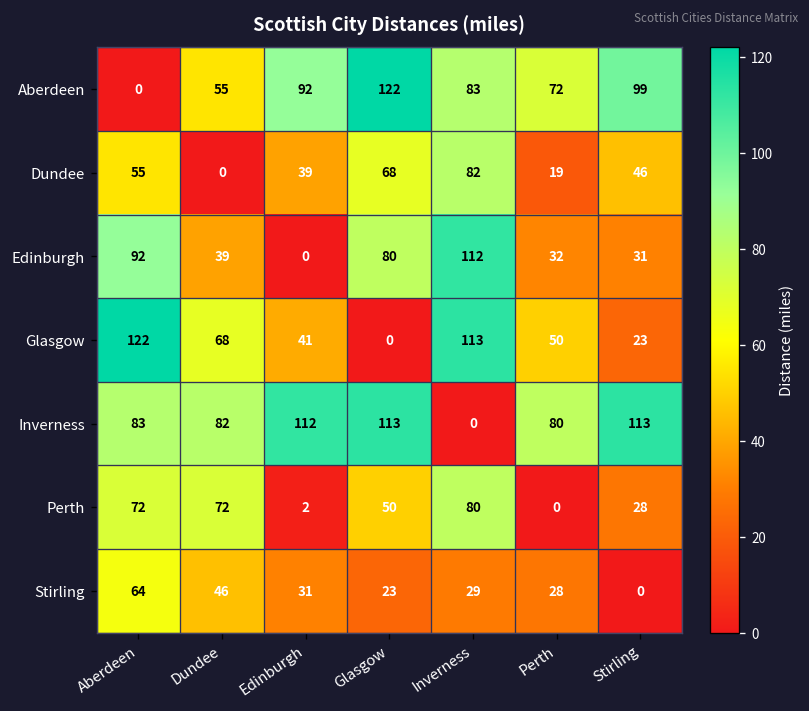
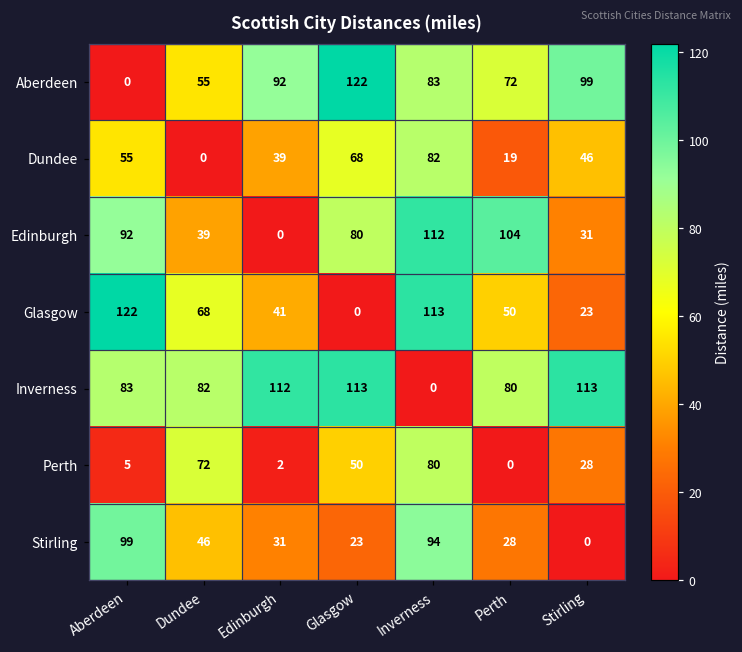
  {
    "Aberdeen": {
      "Aberdeen": 0,
      "Dundee": 55,
      "Edinburgh": 92,
      "Glasgow": 122,
      "Inverness": 83,
      "Perth": 72,
      "Stirling": 99
    },
    "Dundee": {
      "Aberdeen": 55,
      "Dundee": 0,
      "Edinburgh": 39,
      "Glasgow": 68,
      "Inverness": 82,
      "Perth": 19,
      "Stirling": 46
    },
    "Edinburgh": {
      "Aberdeen": 92,
      "Dundee": 39,
      "Edinburgh": 0,
      "Glasgow": 80,
      "Inverness": 112,
-     "Perth": 32,
+     "Perth": 104,
      "Stirling": 31
    },
    "Glasgow": {
      "Aberdeen": 122,
      "Dundee": 68,
      "Edinburgh": 41,
      "Glasgow": 0,
      "Inverness": 113,
      "Perth": 50,
      "Stirling": 23
    },
    "Inverness": {
      "Aberdeen": 83,
      "Dundee": 82,
      "Edinburgh": 112,
      "Glasgow": 113,
      "Inverness": 0,
      "Perth": 80,
      "Stirling": 113
    },
    "Perth": {
-     "Aberdeen": 72,
+     "Aberdeen": 5,
      "Dundee": 72,
      "Edinburgh": 2,
      "Glasgow": 50,
      "Inverness": 80,
      "Perth": 0,
      "Stirling": 28
    },
    "Stirling": {
-     "Aberdeen": 64,
+     "Aberdeen": 99,
      "Dundee": 46,
      "Edinburgh": 31,
      "Glasgow": 23,
-     "Inverness": 29,
+     "Inverness": 94,
      "Perth": 28,
      "Stirling": 0
    }
  }
